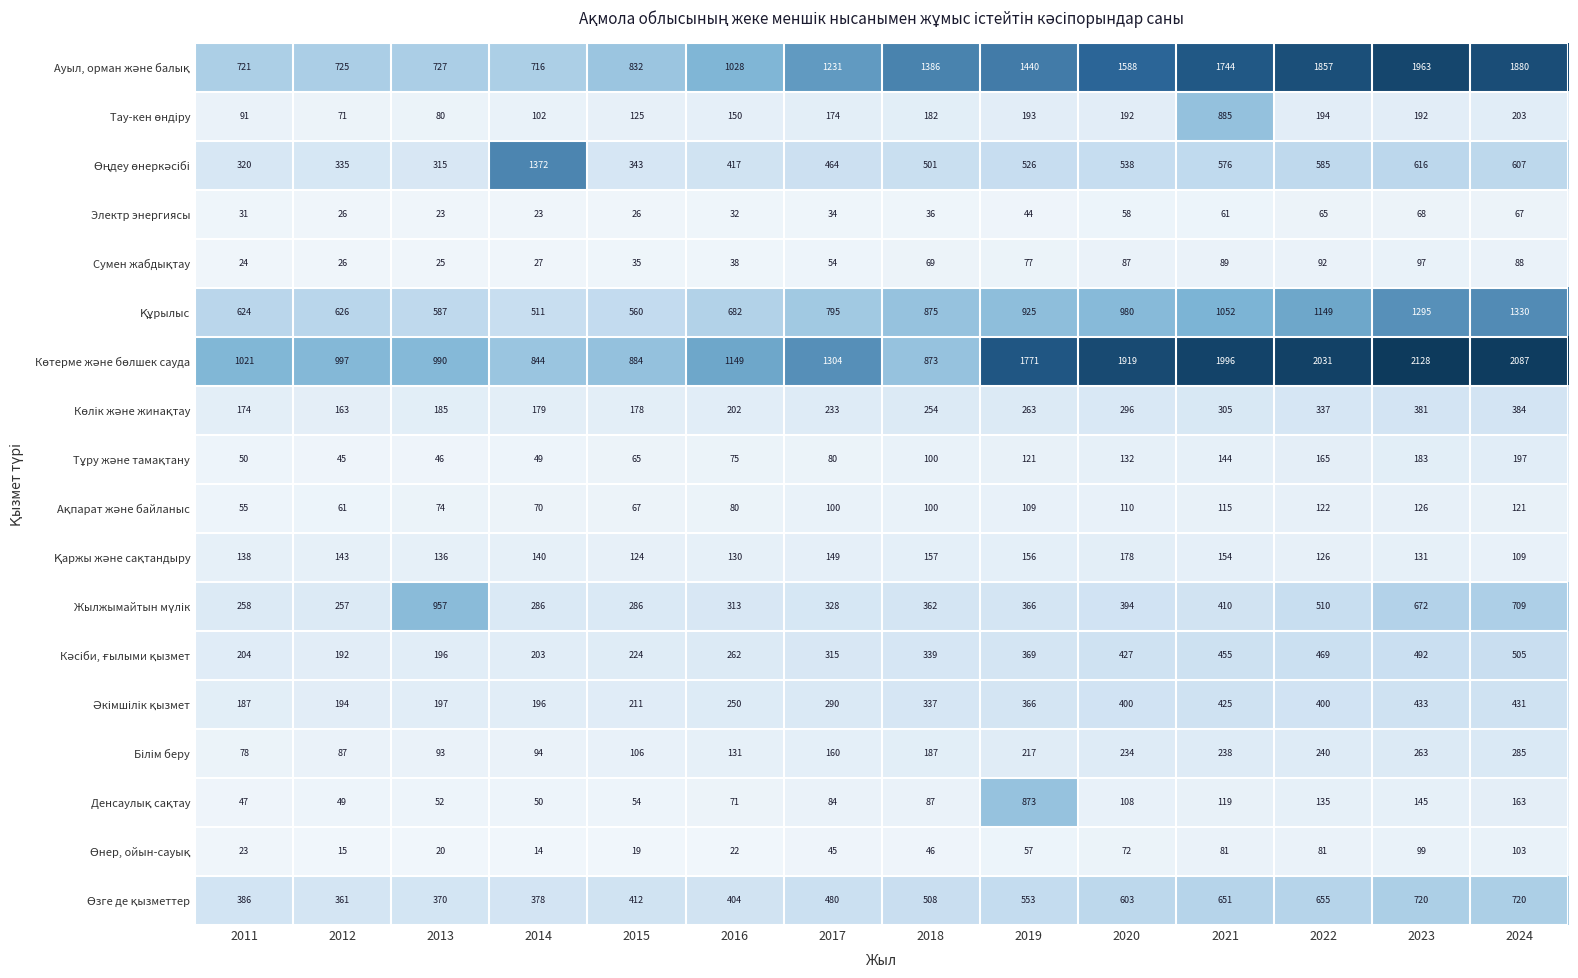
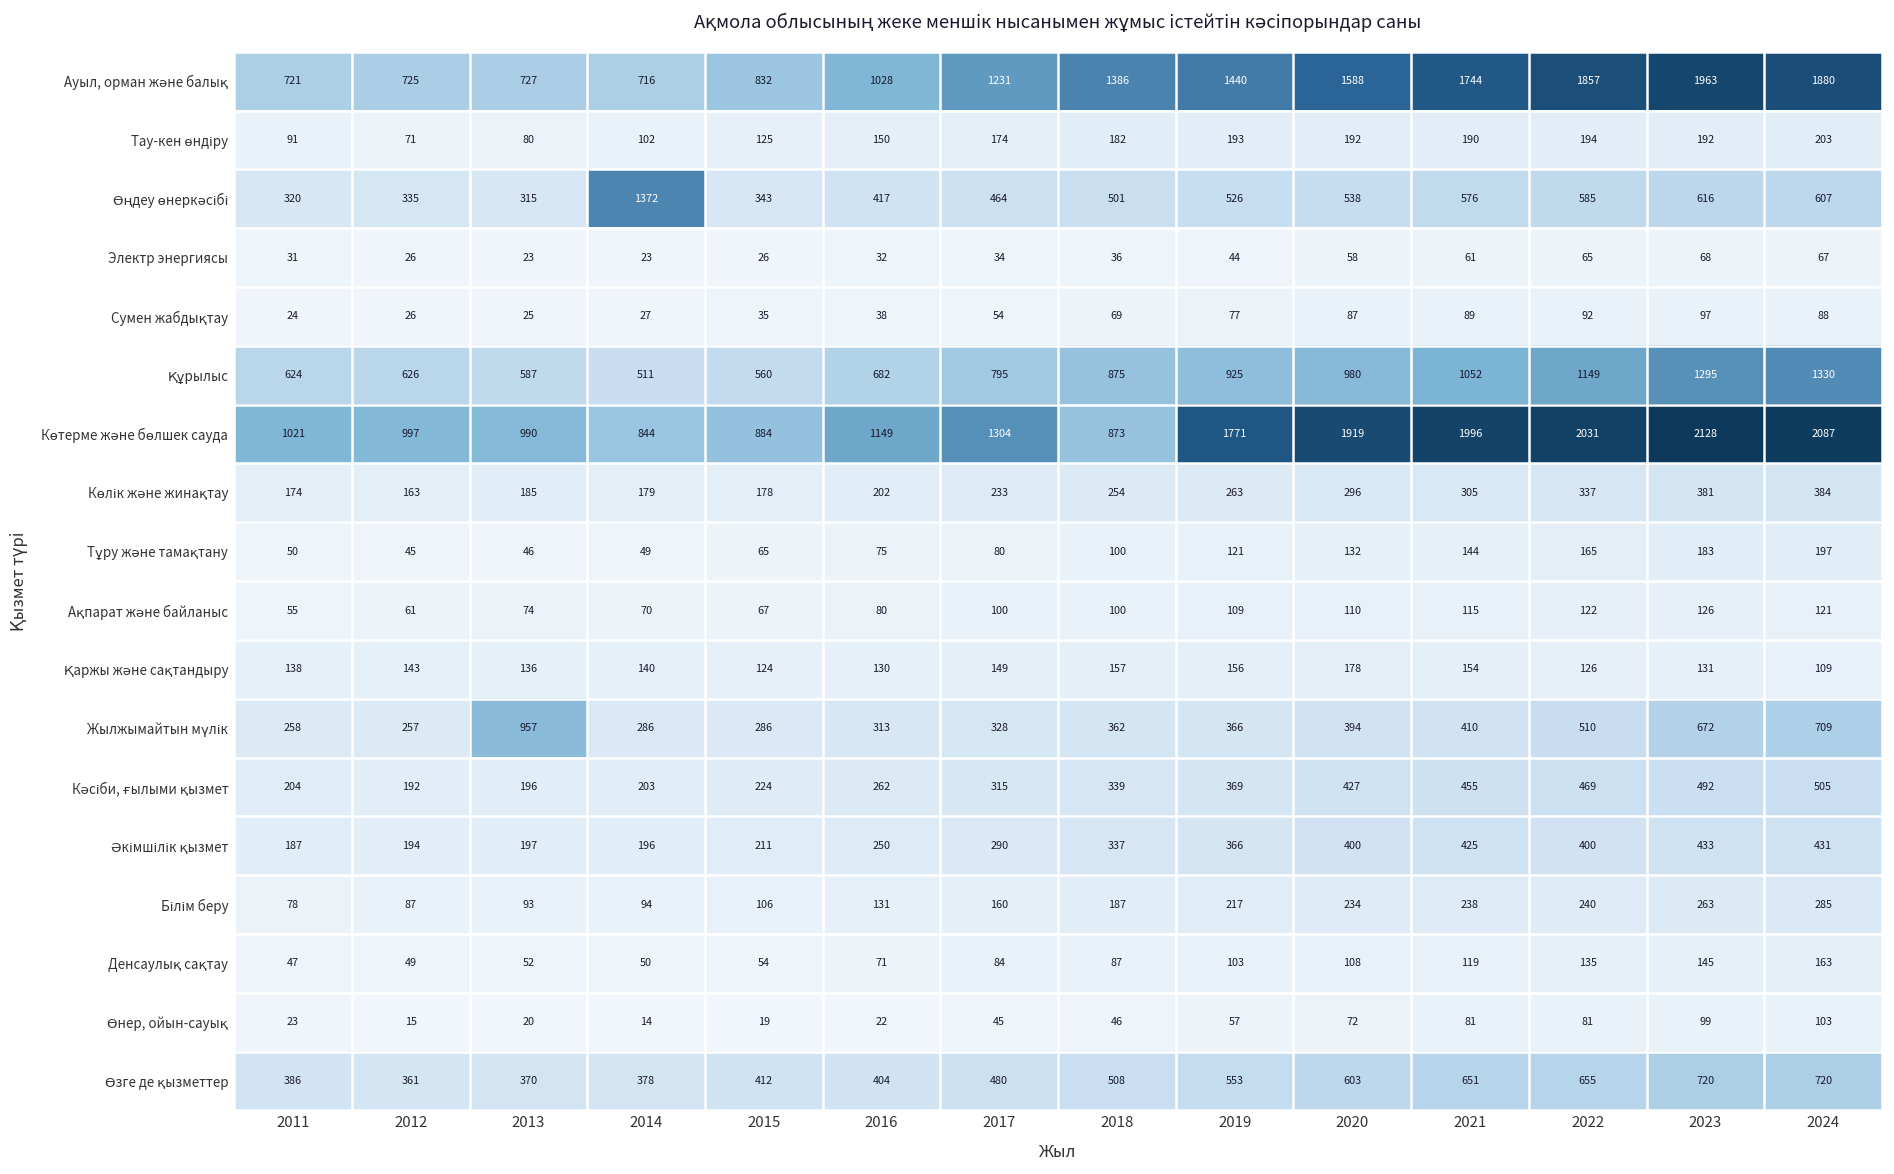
  {
    "Тау-кен өндіру": {
      "2011": 91,
      "2012": 71,
      "2013": 80,
      "2014": 102,
      "2015": 125,
      "2016": 150,
      "2017": 174,
      "2018": 182,
      "2019": 193,
      "2020": 192,
-     "2021": 885,
+     "2021": 190,
      "2022": 194,
      "2023": 192,
      "2024": 203
    },
    "Денсаулық сақтау": {
      "2011": 47,
      "2012": 49,
      "2013": 52,
      "2014": 50,
      "2015": 54,
      "2016": 71,
      "2017": 84,
      "2018": 87,
-     "2019": 873,
+     "2019": 103,
      "2020": 108,
      "2021": 119,
      "2022": 135,
      "2023": 145,
      "2024": 163
    }
  }
